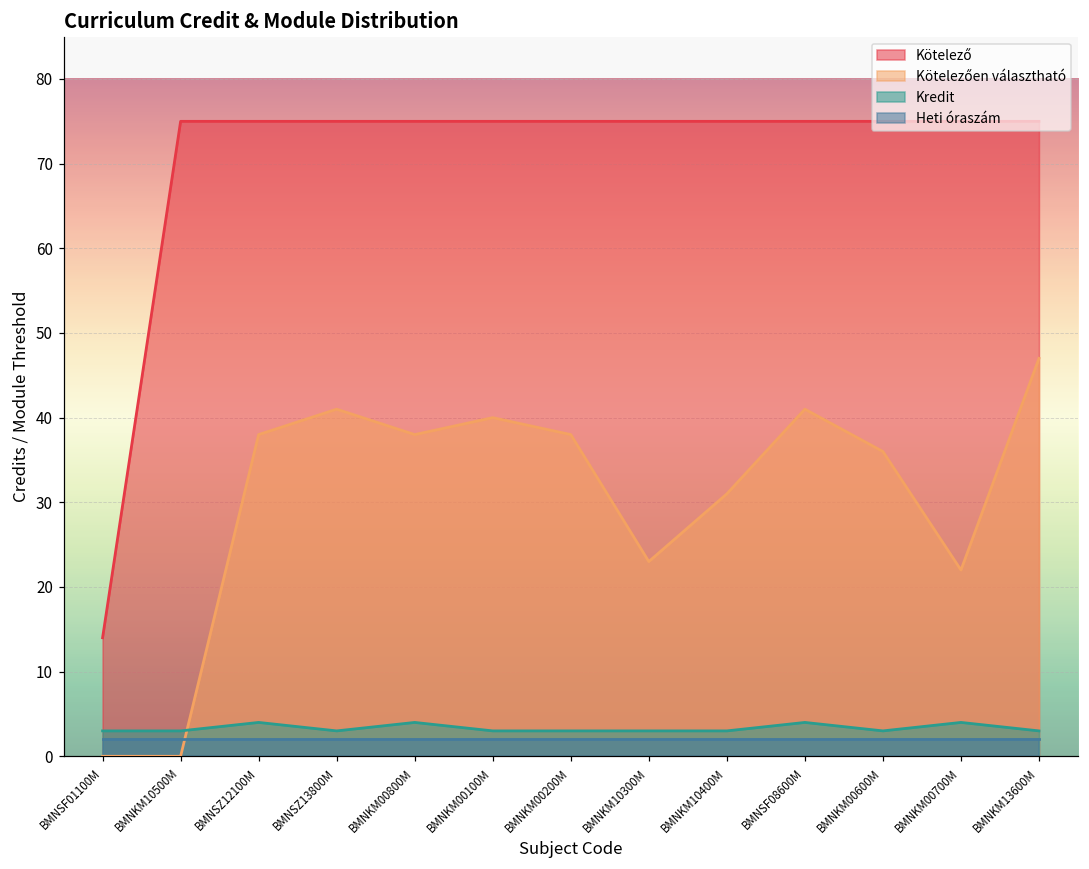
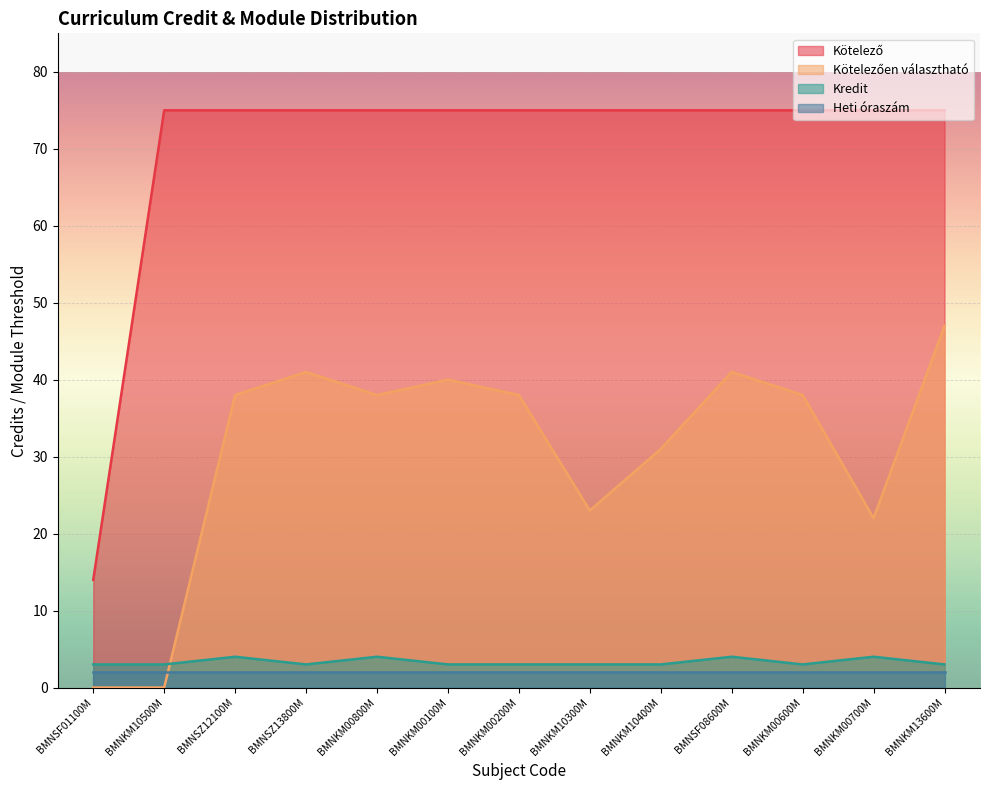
  {
    "Kötelező": {
      "BMNSF01100M": 14,
      "BMNKM10500M": 75,
      "BMNSZ12100M": 75,
      "BMNSZ13800M": 75,
      "BMNKM00800M": 75,
      "BMNKM00100M": 75,
      "BMNKM00200M": 75,
      "BMNKM10300M": 75,
      "BMNKM10400M": 75,
      "BMNSF08600M": 75
    },
    "Kötelezően választható": {
      "BMNSF01100M": 0,
      "BMNKM10500M": 0,
      "BMNSZ12100M": 38,
      "BMNSZ13800M": 41,
      "BMNKM00800M": 38,
      "BMNKM00100M": 40,
      "BMNKM00200M": 38,
      "BMNKM10300M": 23,
      "BMNKM10400M": 31,
      "BMNSF08600M": 41,
-     "BMNKM00600M": 36,
+     "BMNKM00600M": 38,
      "BMNKM00700M": 22,
      "BMNKM13600M": 47
    }
  }
